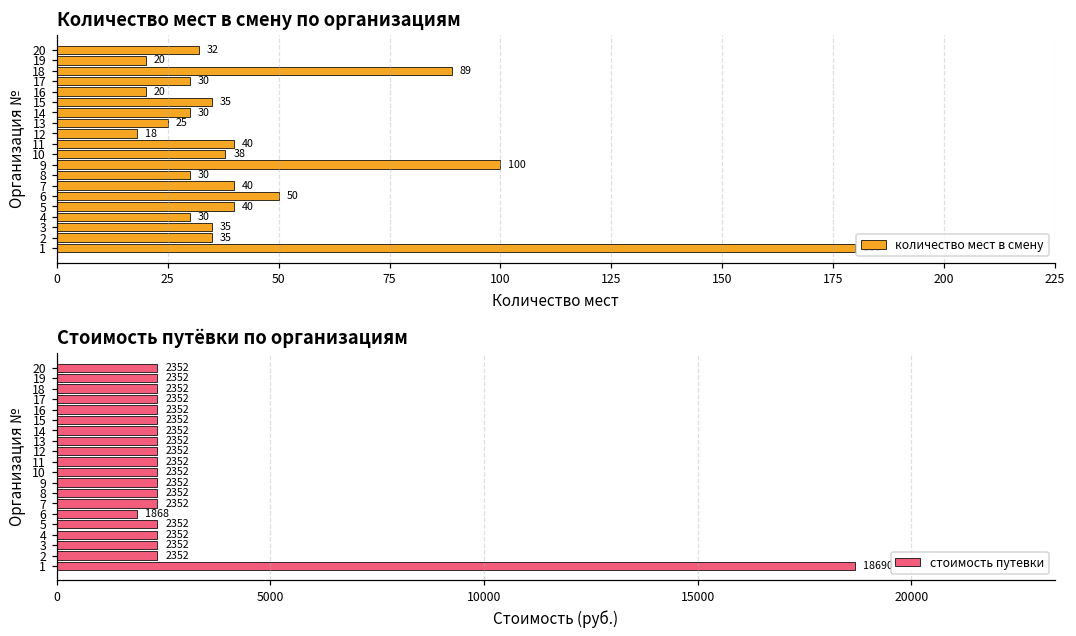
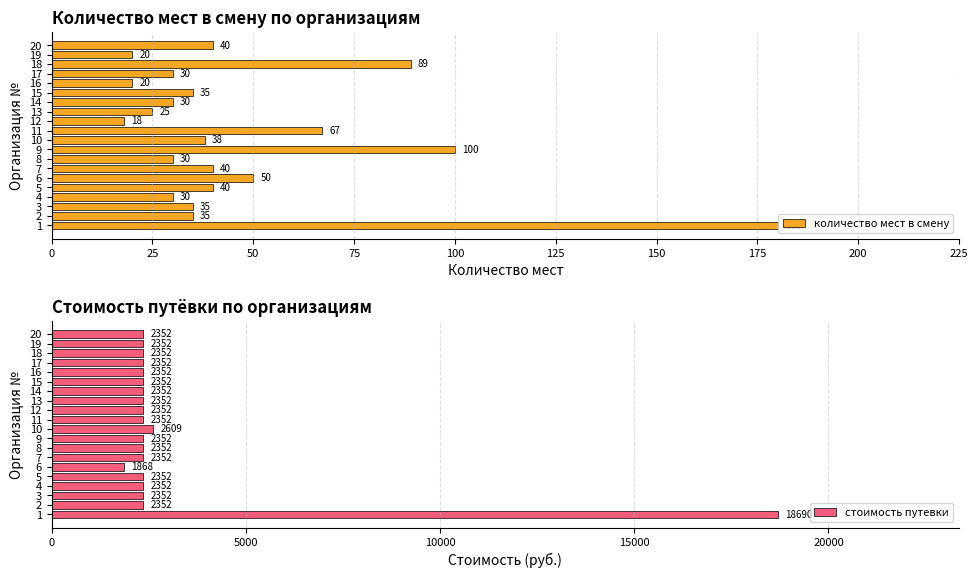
  {
    "Количество мест в смену по организациям": {
-     "20": 32,
+     "20": 40,
      "19": 20,
      "18": 89,
      "17": 30,
      "16": 20,
      "15": 35,
      "14": 30,
      "13": 25,
      "12": 18,
-     "11": 40,
+     "11": 67,
      "10": 38,
      "9": 100,
      "8": 30,
      "7": 40,
      "6": 50,
      "5": 40,
      "4": 30,
      "3": 35,
      "2": 35
    },
    "Стоимость путёвки по организациям": {
      "20": 2352,
      "19": 2352,
      "18": 2352,
      "17": 2352,
      "16": 2352,
      "15": 2352,
      "14": 2352,
      "13": 2352,
      "12": 2352,
      "11": 2352,
-     "10": 2352,
+     "10": 2609,
      "9": 2352,
      "8": 2352,
      "7": 2352,
      "6": 1868,
      "5": 2352,
      "4": 2352,
      "3": 2352,
      "2": 2352
    }
  }
